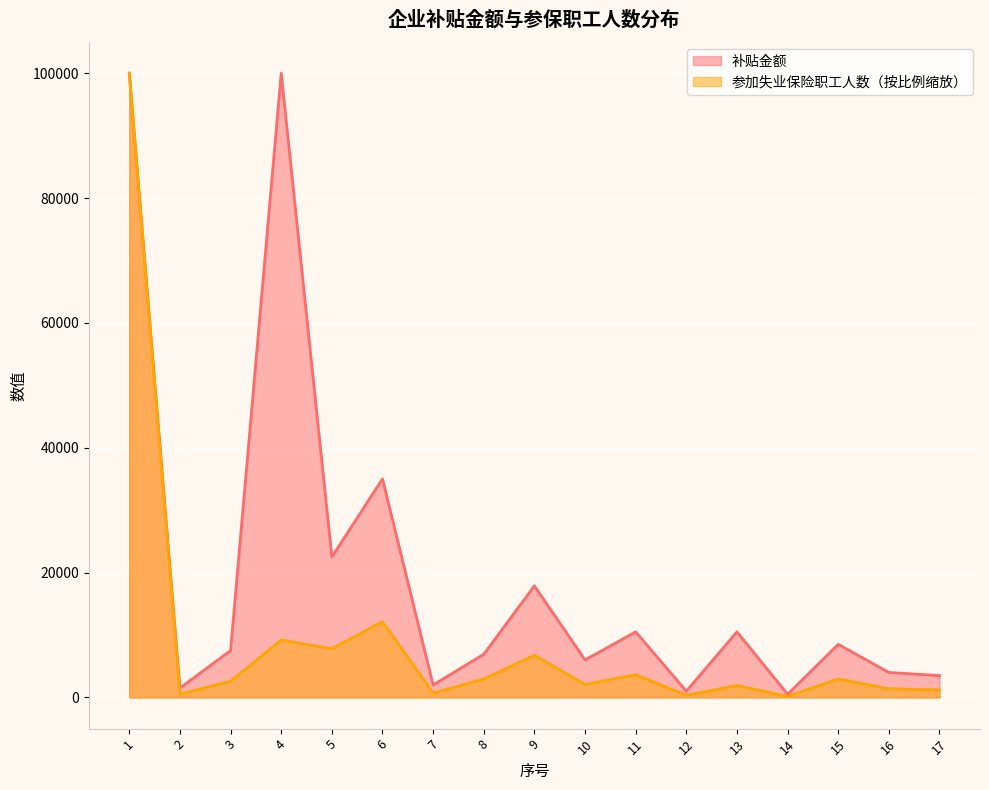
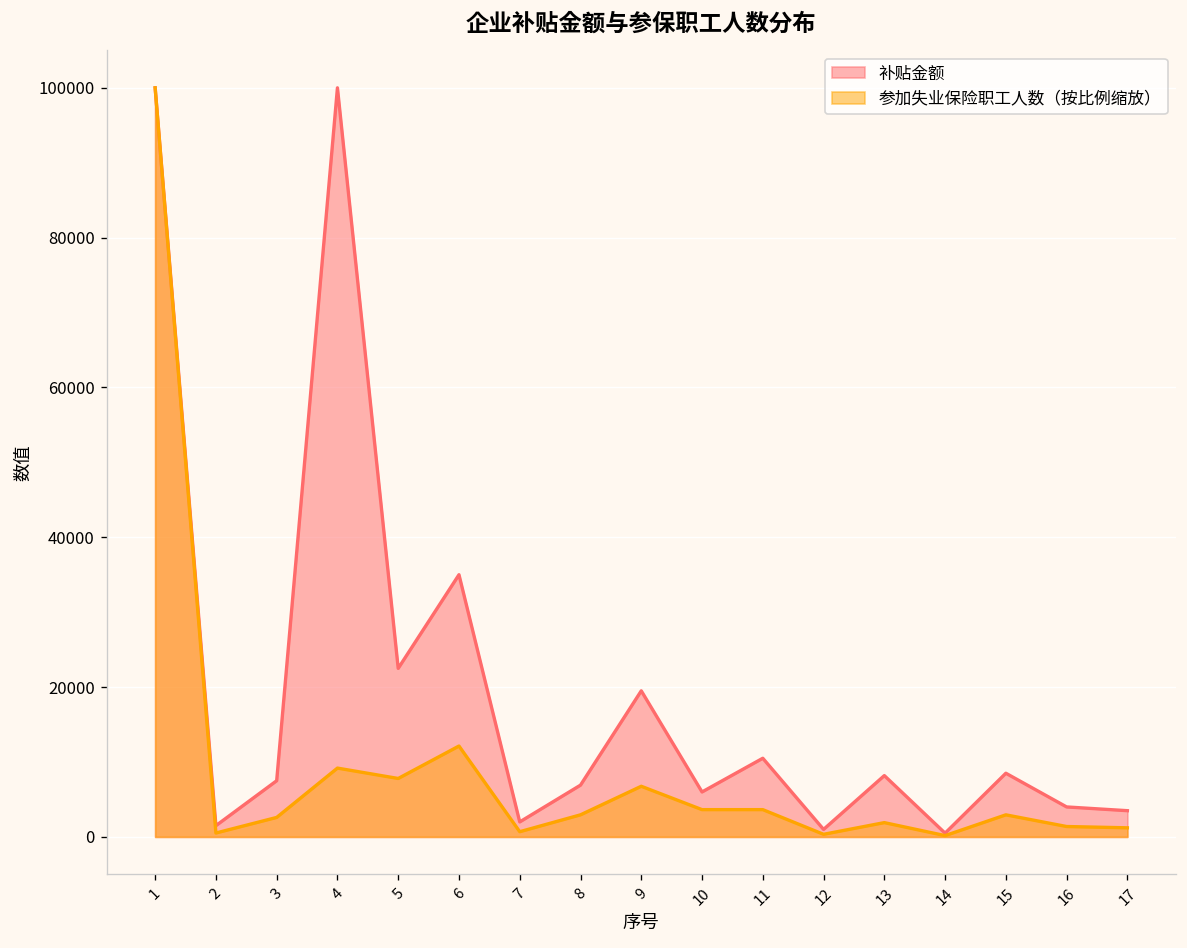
  {
    "补贴金额": {
      "2": 2000,
      "3": 8000,
      "4": 100000,
      "5": 23000,
      "6": 35000,
      "7": 2000,
      "8": 7000,
-     "9": 18000,
+     "9": 20000,
      "10": 6000,
      "11": 11000,
      "12": 1000,
-     "13": 11000,
+     "13": 8000,
      "15": 9000,
      "16": 4000,
      "17": 4000
    },
    "参加失业保险职工人数（按比例缩放）": {
      "2": 1000,
      "3": 3000,
      "4": 9000,
      "5": 8000,
      "6": 12000,
      "7": 1000,
      "8": 3000,
      "9": 7000,
-     "10": 2000,
+     "10": 4000,
      "11": 4000,
      "12": 0,
      "13": 2000,
      "15": 3000,
      "16": 1000,
      "17": 1000
    }
  }
